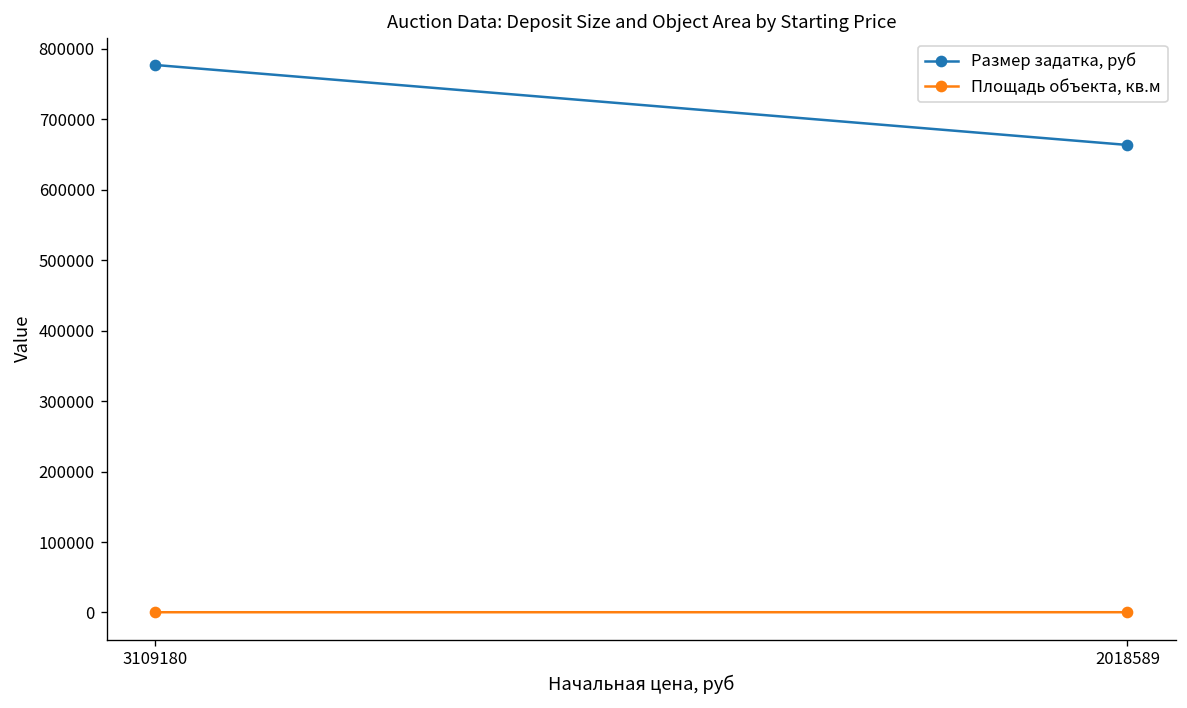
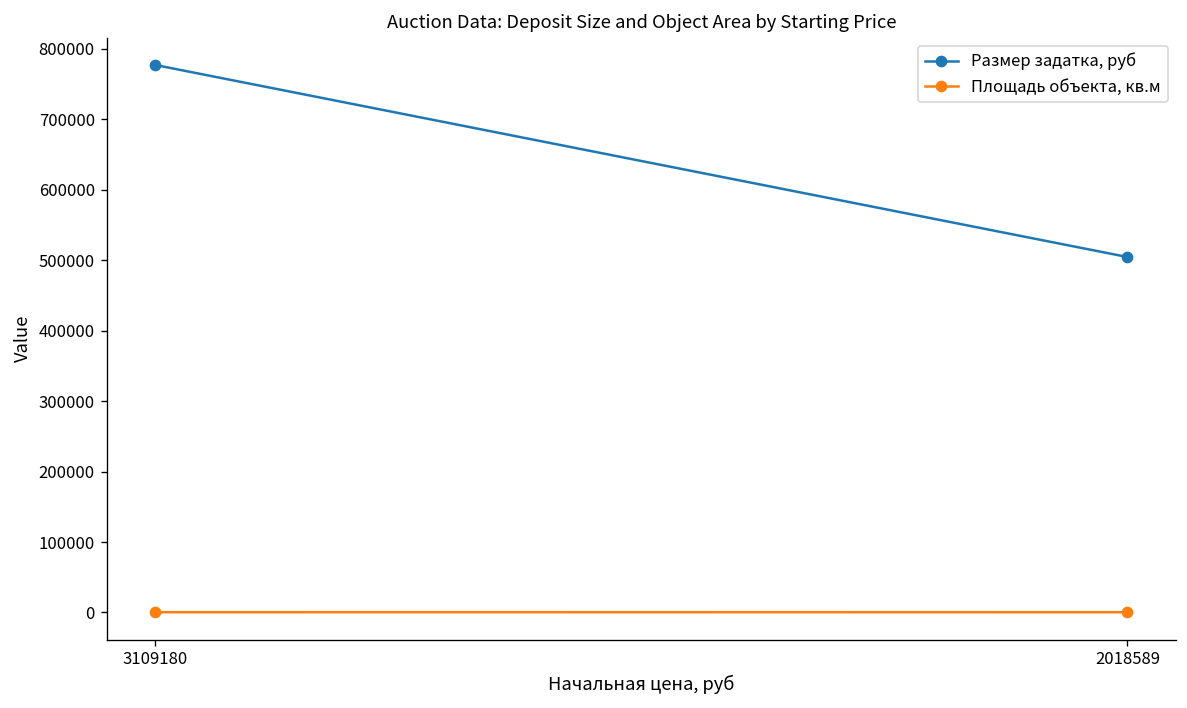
  {
    "Размер задатка, руб": {
      "3109180": 780000,
-     "2018589": 660000
+     "2018589": 500000
    },
    "Площадь объекта, кв.м": {
      "3109180": 0,
      "2018589": 0
    }
  }
